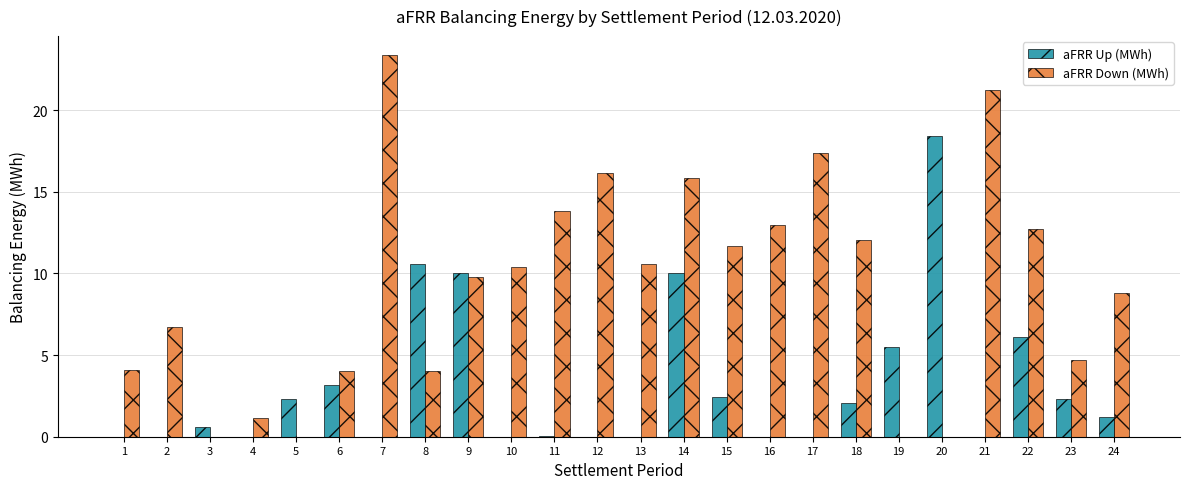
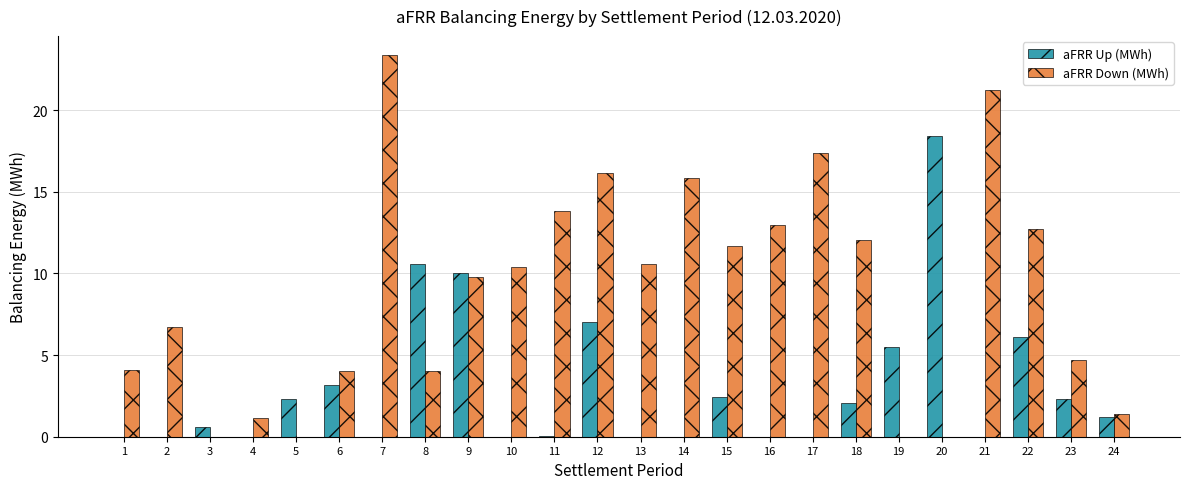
  {
    "aFRR Up (MWh)": {
      "1": 0,
      "2": 0,
      "3": 0.6,
      "4": 0,
      "5": 2.3,
      "6": 3.2,
      "7": 0,
      "8": 10.6,
      "9": 10,
      "10": 0,
-     "12": 0,
+     "12": 7,
      "13": 0,
-     "14": 10,
+     "14": 0,
      "15": 2.4,
      "16": 0,
      "17": 0,
      "18": 2,
      "19": 5.5,
      "20": 18.4,
      "21": 0,
      "22": 6,
      "23": 2.3,
      "24": 1.2
    },
    "aFRR Down (MWh)": {
      "1": 4.1,
      "2": 6.7,
      "3": 0.0,
      "4": 1.1,
      "5": 0.0,
      "6": 4.0,
      "7": 23.4,
      "8": 4.0,
      "9": 9.8,
      "10": 10.4,
      "11": 13.8,
      "12": 16.1,
      "13": 10.6,
      "14": 15.8,
      "15": 11.7,
      "16": 13.0,
      "17": 17.4,
      "18": 12.1,
      "19": 0.0,
      "20": 0.0,
      "21": 21.2,
      "22": 12.7,
      "23": 4.7,
-     "24": 8.8
+     "24": 1.4
    }
  }
